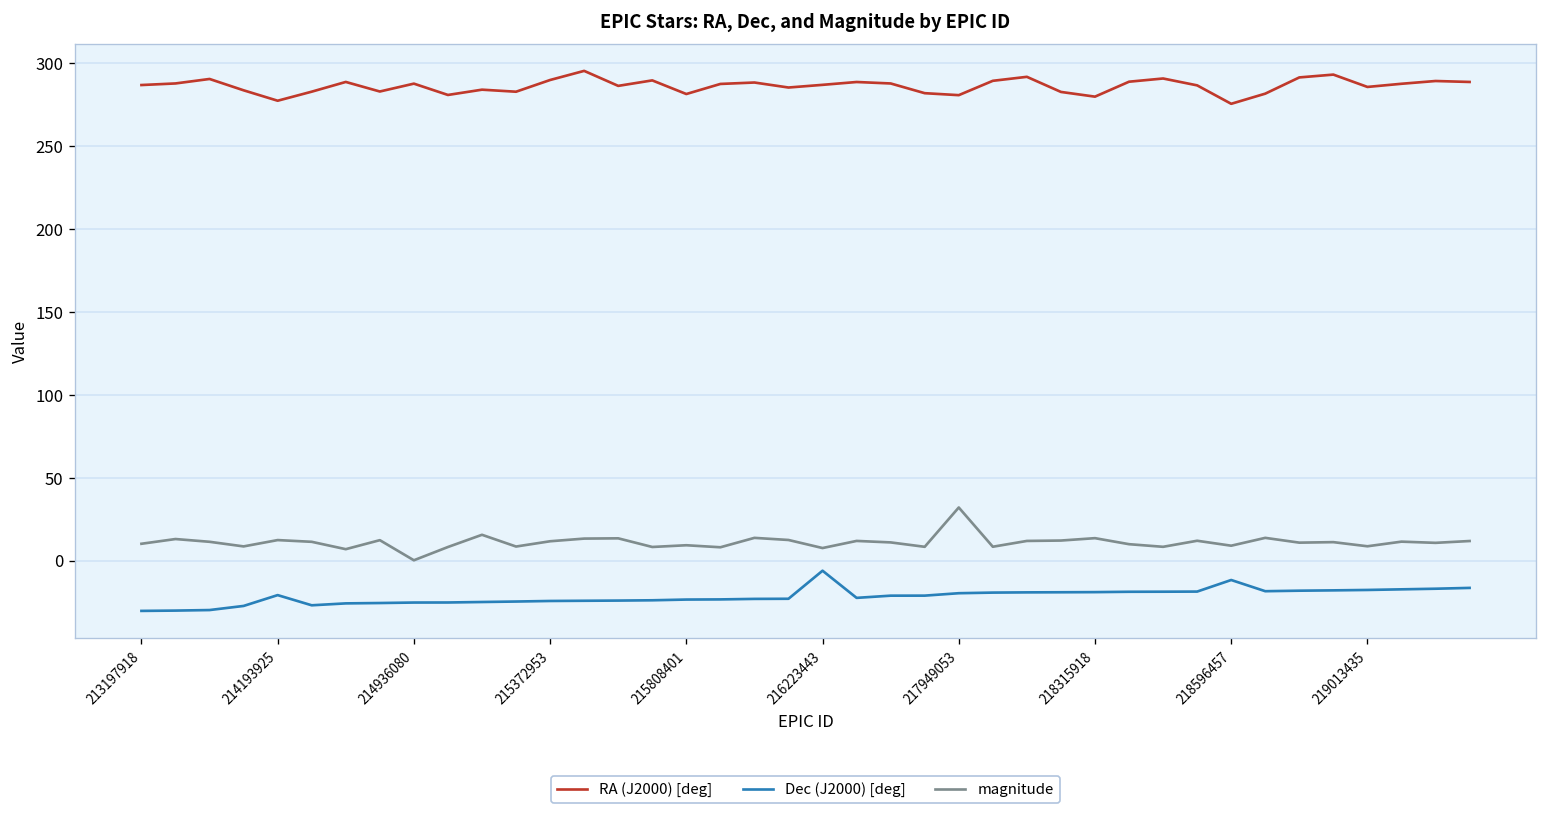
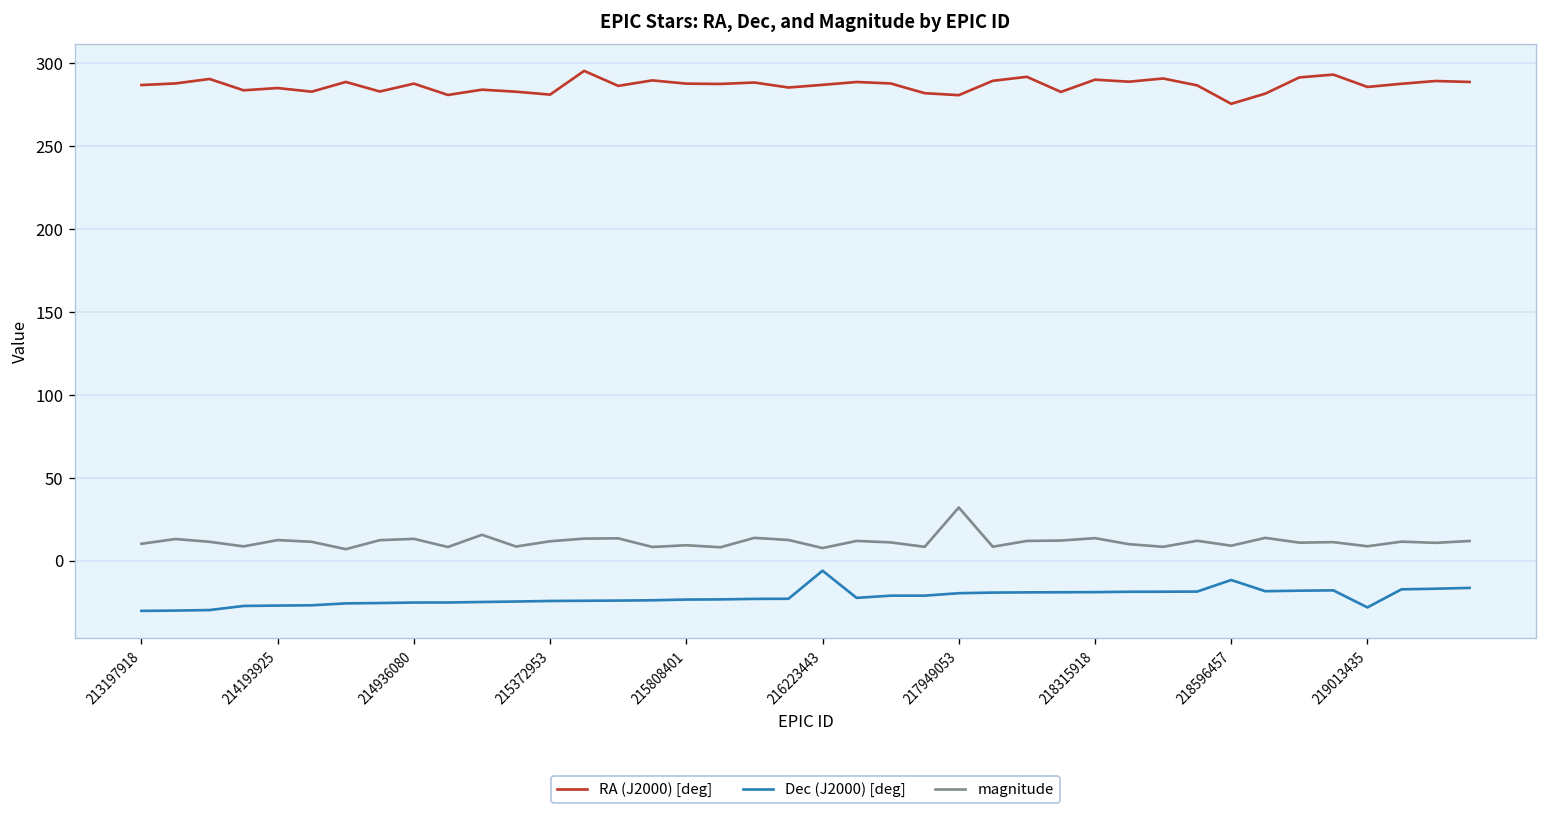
  {
    "RA (J2000) [deg]": {
      "213197918": 287,
-     "214193925": 277,
+     "214193925": 285,
      "214936080": 287,
-     "215372953": 290,
-     "215808401": 281,
+     "215372953": 281,
+     "215808401": 287,
      "216223443": 287,
      "217949053": 281,
-     "218315918": 280,
+     "218315918": 290,
      "218596457": 275,
      "219013435": 285
    },
    "Dec (J2000) [deg]": {
      "213197918": -30,
-     "214193925": -21,
+     "214193925": -27,
      "214936080": -25,
      "215372953": -24,
      "215808401": -24,
      "216223443": -6,
      "217949053": -20,
      "218315918": -19,
      "218596457": -12,
-     "219013435": -18
+     "219013435": -28
    },
    "magnitude": {
      "213197918": 10,
      "214193925": 12,
-     "214936080": 0,
+     "214936080": 13,
      "215372953": 12,
      "215808401": 9,
      "216223443": 8,
      "217949053": 32,
      "218315918": 14,
      "218596457": 9,
      "219013435": 9
    }
  }
